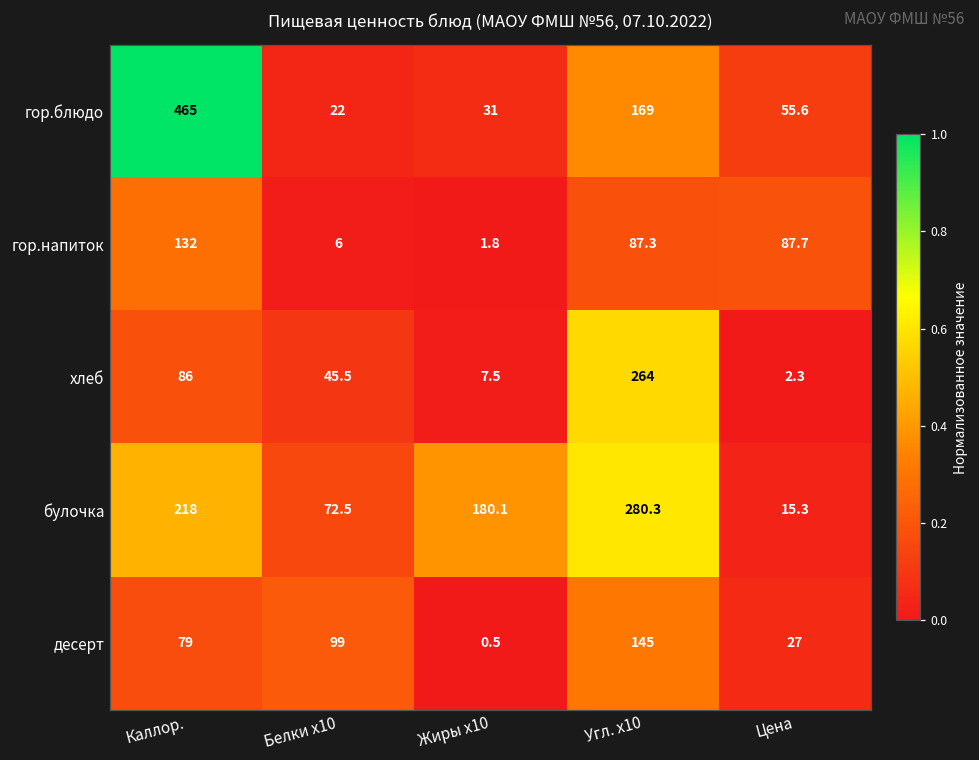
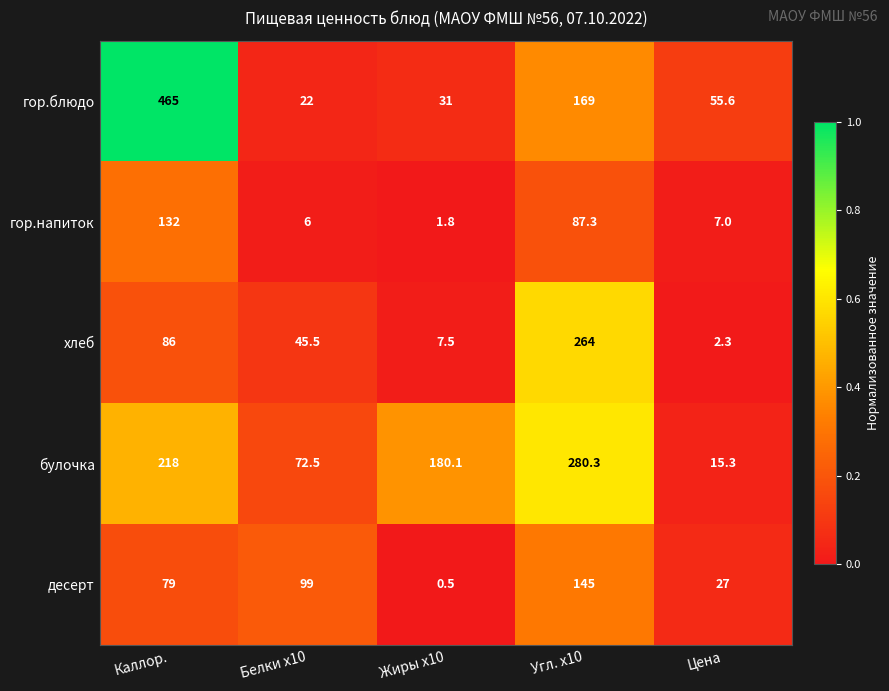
  {
    "гор.блюдо": {
      "Каллор.": 465,
      "Белки x10": 22,
      "Жиры x10": 31,
      "Угл. x10": 169,
      "Цена": 55.6
    },
    "гор.напиток": {
      "Каллор.": 132,
      "Белки x10": 6,
      "Жиры x10": 1.8,
      "Угл. x10": 87.3,
-     "Цена": 87.7
+     "Цена": 7.0
    },
    "хлеб": {
      "Каллор.": 86,
      "Белки x10": 45.5,
      "Жиры x10": 7.5,
      "Угл. x10": 264,
      "Цена": 2.3
    },
    "булочка": {
      "Каллор.": 218,
      "Белки x10": 72.5,
      "Жиры x10": 180.1,
      "Угл. x10": 280.3,
      "Цена": 15.3
    },
    "десерт": {
      "Каллор.": 79,
      "Белки x10": 99,
      "Жиры x10": 0.5,
      "Угл. x10": 145,
      "Цена": 27
    }
  }
